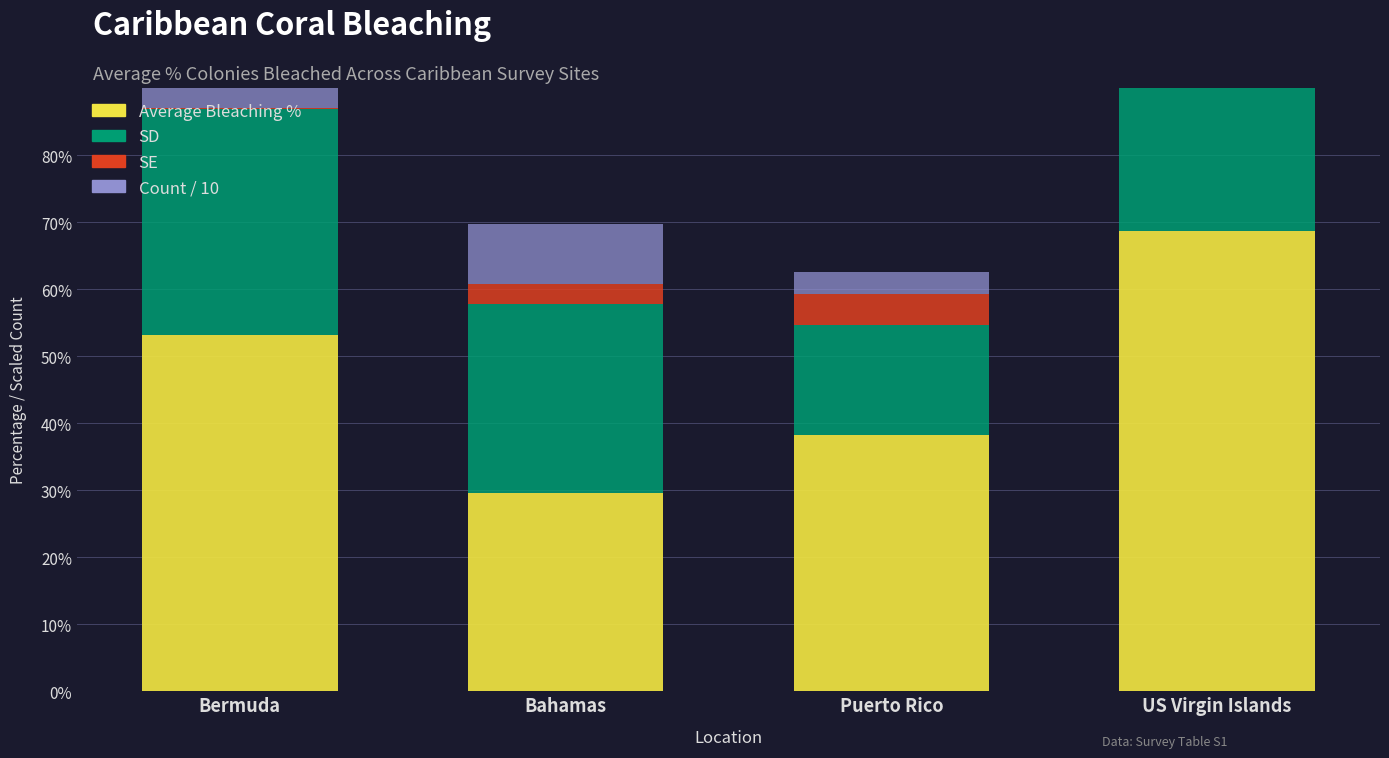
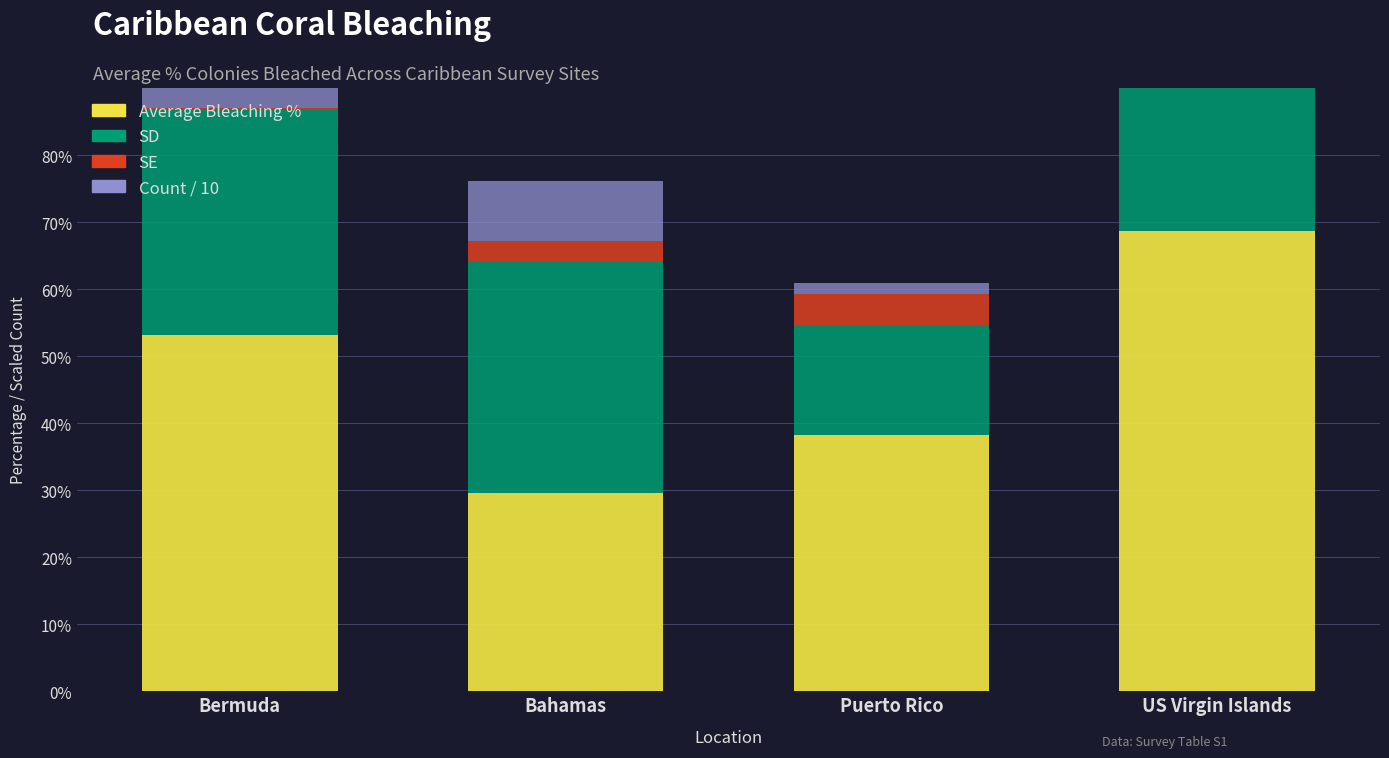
  {
    "Average Bleaching %": {
      "Bermuda": "53%",
      "Bahamas": "30%",
      "Puerto Rico": "38%",
      "US Virgin Islands": "69%"
    },
    "SD": {
      "Bermuda": "34%",
-     "Bahamas": "28%",
+     "Bahamas": "35%",
      "Puerto Rico": "16%"
    },
    "SE": {
      "Bahamas": "3%",
      "Puerto Rico": "5%"
    },
    "Count / 10": {
      "Bahamas": "9%",
-     "Puerto Rico": "3%"
+     "Puerto Rico": "2%"
    }
  }
